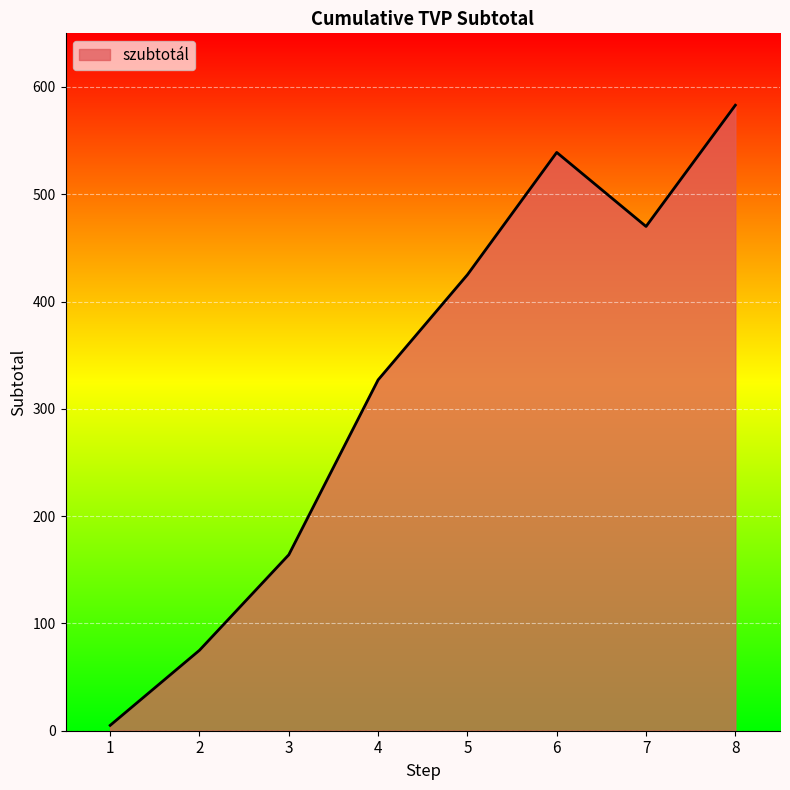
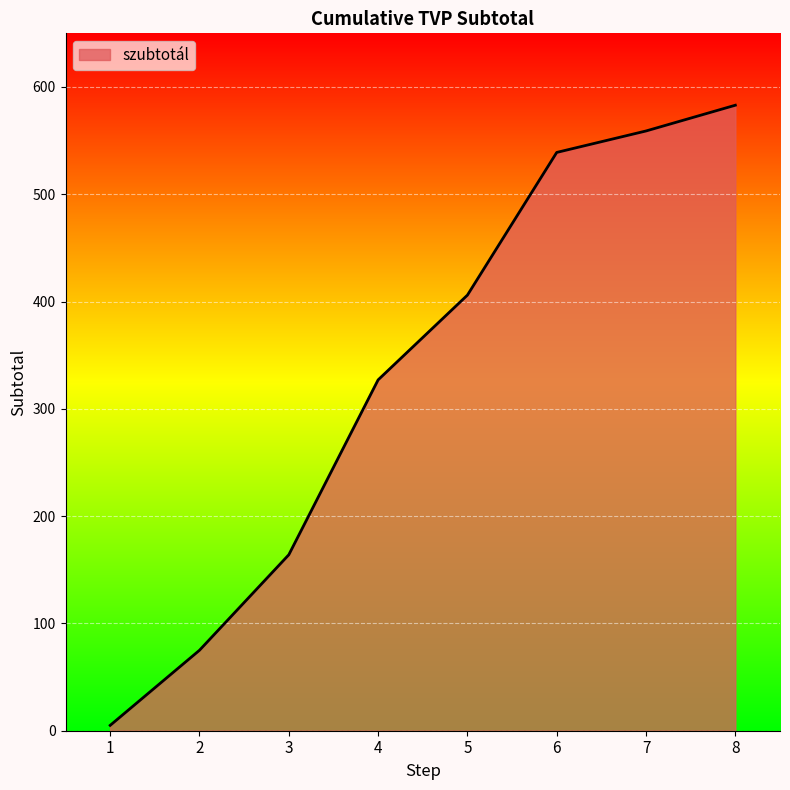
  {
    "1": 5,
    "2": 75,
    "3": 164,
    "4": 327,
-   "5": 425,
+   "5": 406,
    "6": 539,
-   "7": 470,
+   "7": 559,
    "8": 583
  }
